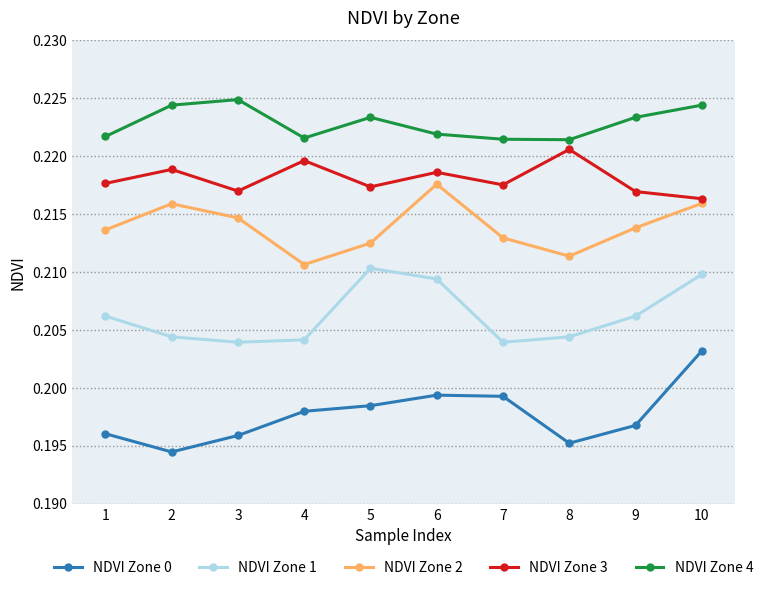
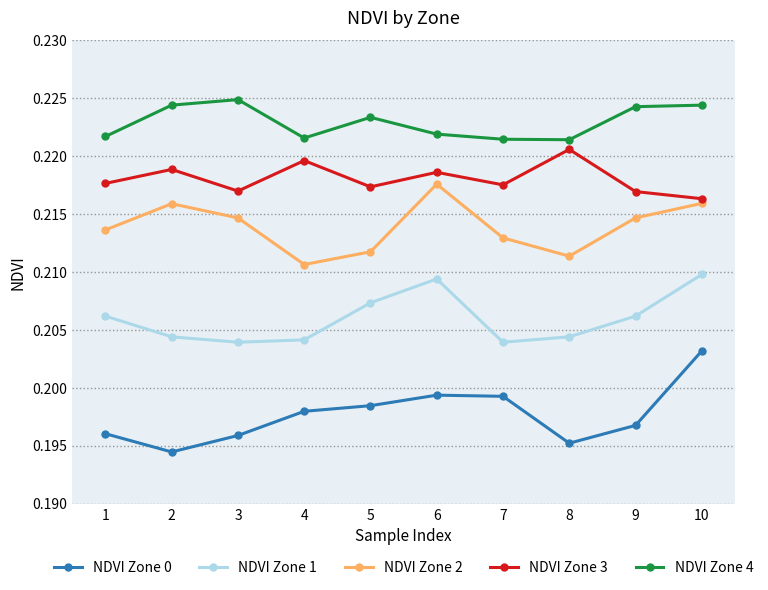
  {
    "NDVI Zone 0": {
      "1": 0.1960,
      "2": 0.1945,
      "3": 0.1959,
      "4": 0.1980,
      "5": 0.1985,
      "6": 0.1994,
      "7": 0.1993,
      "8": 0.1952,
      "9": 0.1968,
      "10": 0.2032
    },
    "NDVI Zone 1": {
      "1": 0.2062,
      "2": 0.2044,
      "3": 0.2039,
      "4": 0.2041,
-     "5": 0.2103,
+     "5": 0.2073,
      "6": 0.2094,
      "7": 0.2039,
      "8": 0.2044,
      "9": 0.2062,
      "10": 0.2098
    },
    "NDVI Zone 2": {
      "1": 0.2136,
      "2": 0.2159,
      "3": 0.2147,
      "4": 0.2106,
-     "5": 0.2125,
+     "5": 0.2117,
      "6": 0.2176,
      "7": 0.2129,
      "8": 0.2114,
-     "9": 0.2138,
+     "9": 0.2147,
      "10": 0.2159
    },
    "NDVI Zone 3": {
      "1": 0.2177,
      "2": 0.2189,
      "3": 0.2170,
      "4": 0.2196,
      "5": 0.2174,
      "6": 0.2186,
      "7": 0.2175,
      "8": 0.2206,
      "9": 0.2169,
      "10": 0.2163
    },
    "NDVI Zone 4": {
      "1": 0.2217,
      "2": 0.2244,
      "3": 0.2249,
      "4": 0.2216,
      "5": 0.2234,
      "6": 0.2219,
      "7": 0.2215,
      "8": 0.2214,
-     "9": 0.2234,
+     "9": 0.2243,
      "10": 0.2244
    }
  }
